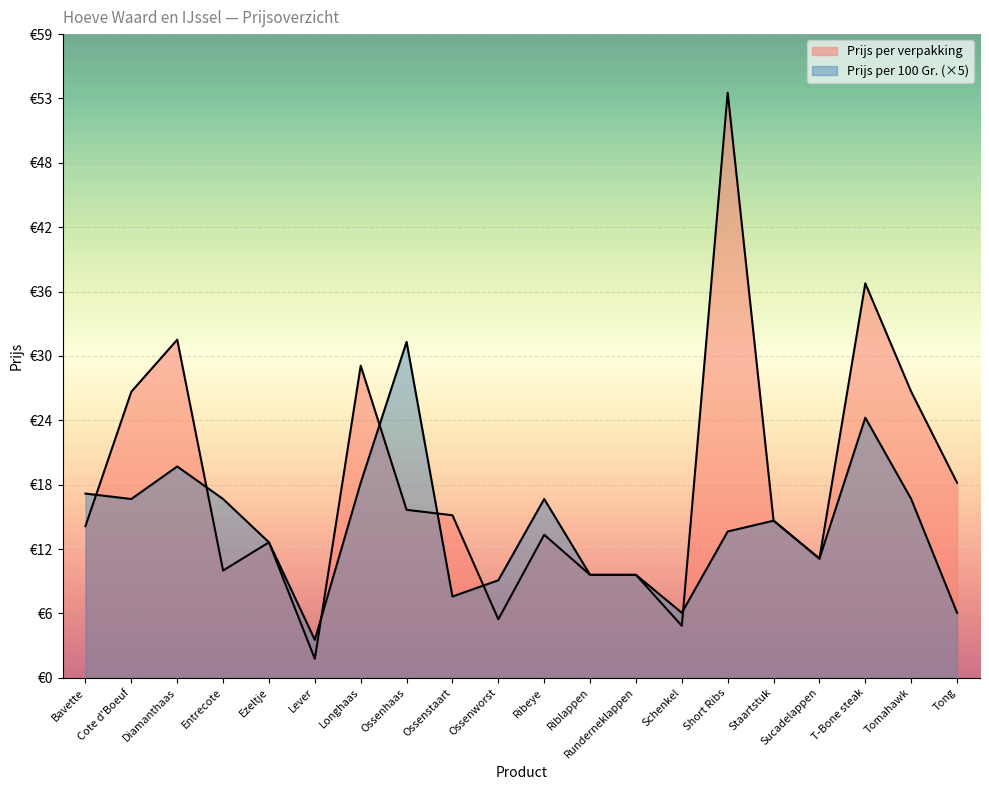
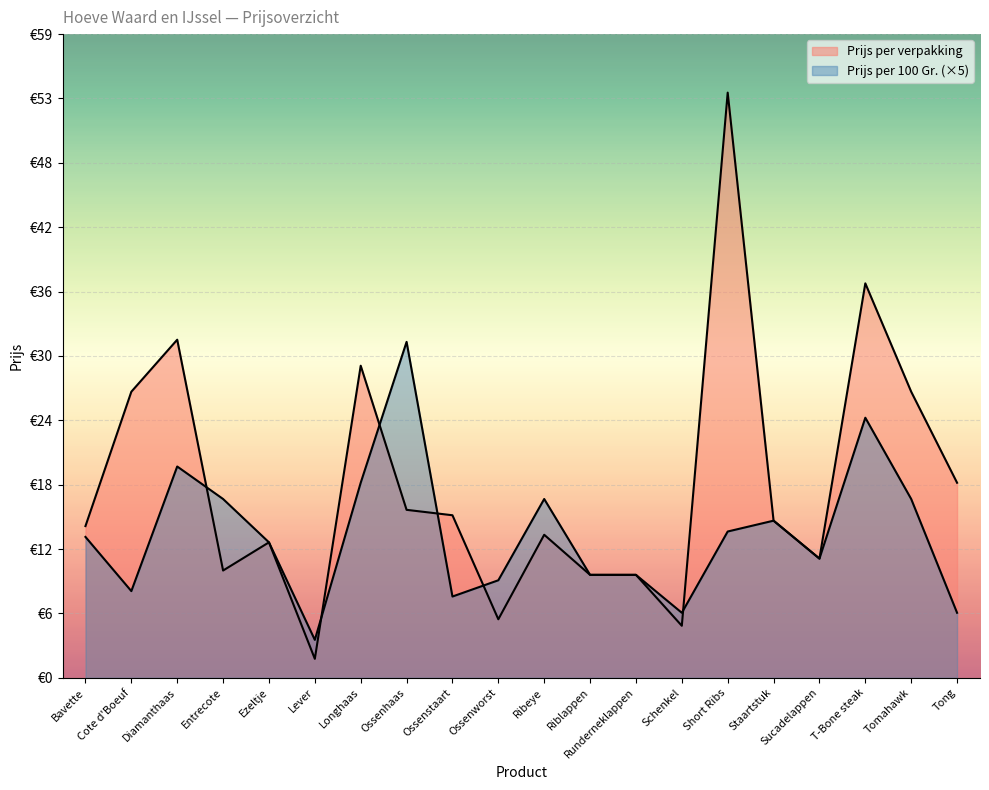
  {
    "Prijs per verpakking": {
      "Bavette": "€14.0",
      "Cote d'Boeuf": "€26.4",
      "Diamanthaas": "€31.2",
      "Entrecote": "€9.9",
      "Lever": "€1.8",
      "Longhaas": "€28.8",
      "Ossenhaas": "€15.5",
      "Ossenstaart": "€15.0",
      "Ossenworst": "€5.4",
      "Ribeye": "€13.2",
      "Schenkel": "€4.8",
      "Short Ribs": "€54.0",
      "T-Bone steak": "€36.4",
      "Tomahawk": "€26.4",
      "Tong": "€18.0"
    },
    "Prijs per 100 Gr. (×5)": {
-     "Bavette": "€17.0",
-     "Cote d'Boeuf": "€16.5",
+     "Bavette": "€13.0",
+     "Cote d'Boeuf": "€8.0",
      "Diamanthaas": "€19.5",
      "Entrecote": "€16.5",
      "Lever": "€3.5",
      "Longhaas": "€18.0",
      "Ossenhaas": "€31.0",
      "Ossenstaart": "€7.5",
      "Ossenworst": "€9.0",
      "Ribeye": "€16.5",
      "Schenkel": "€6.0",
      "Short Ribs": "€13.5",
      "T-Bone steak": "€24.0",
      "Tomahawk": "€16.5",
      "Tong": "€6.0"
    }
  }
